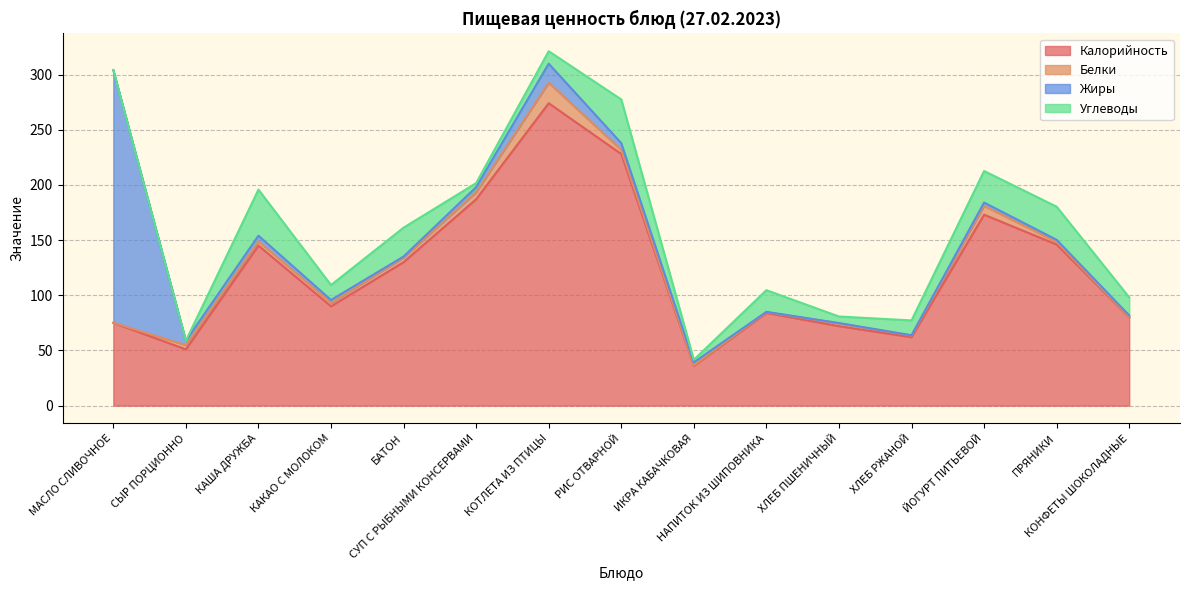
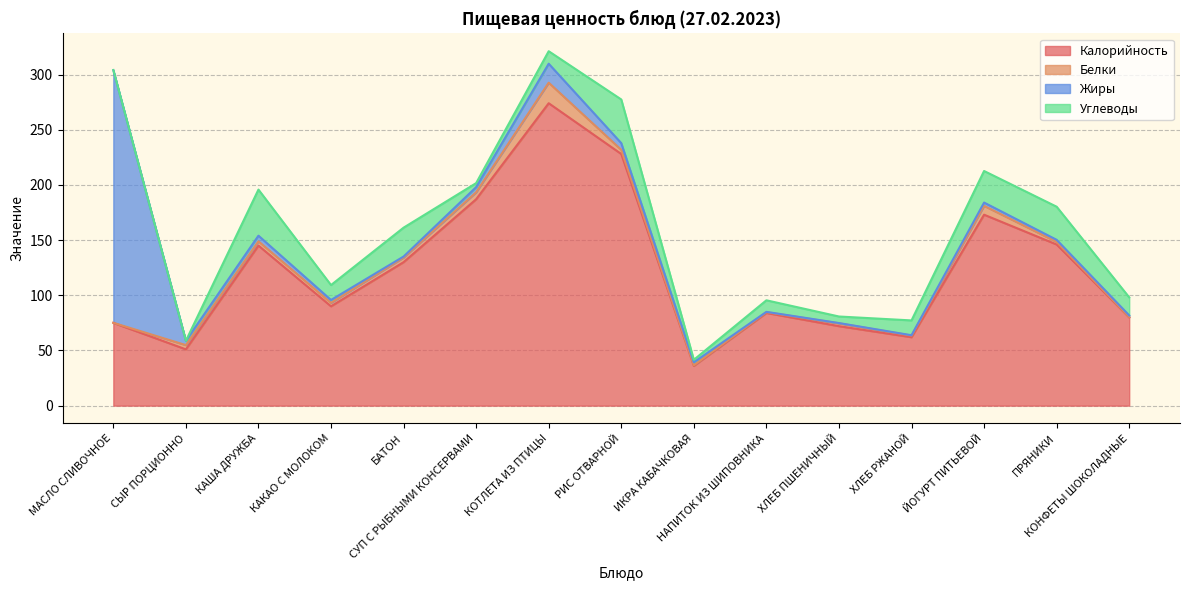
  {
    "Жиры": {
      "КАША ДРУЖБА": 5,
      "КАКАО С МОЛОКОМ": 3,
      "СУП С РЫБНЫМИ КОНСЕРВАМИ": 5,
      "КОТЛЕТА ИЗ ПТИЦЫ": 17,
      "РИС ОТВАРНОЙ": 6,
      "ЙОГУРТ ПИТЬЕВОЙ": 3
    },
    "Углеводы": {
      "КАША ДРУЖБА": 42,
      "КАКАО С МОЛОКОМ": 14,
      "БАТОН": 26,
      "СУП С РЫБНЫМИ КОНСЕРВАМИ": 4,
      "КОТЛЕТА ИЗ ПТИЦЫ": 11,
      "РИС ОТВАРНОЙ": 40,
-     "НАПИТОК ИЗ ШИПОВНИКА": 20,
+     "НАПИТОК ИЗ ШИПОВНИКА": 10,
      "ХЛЕБ ПШЕНИЧНЫЙ": 6,
      "ХЛЕБ РЖАНОЙ": 13,
      "ЙОГУРТ ПИТЬЕВОЙ": 29,
      "ПРЯНИКИ": 30,
      "КОНФЕТЫ ШОКОЛАДНЫЕ": 16
    }
  }
